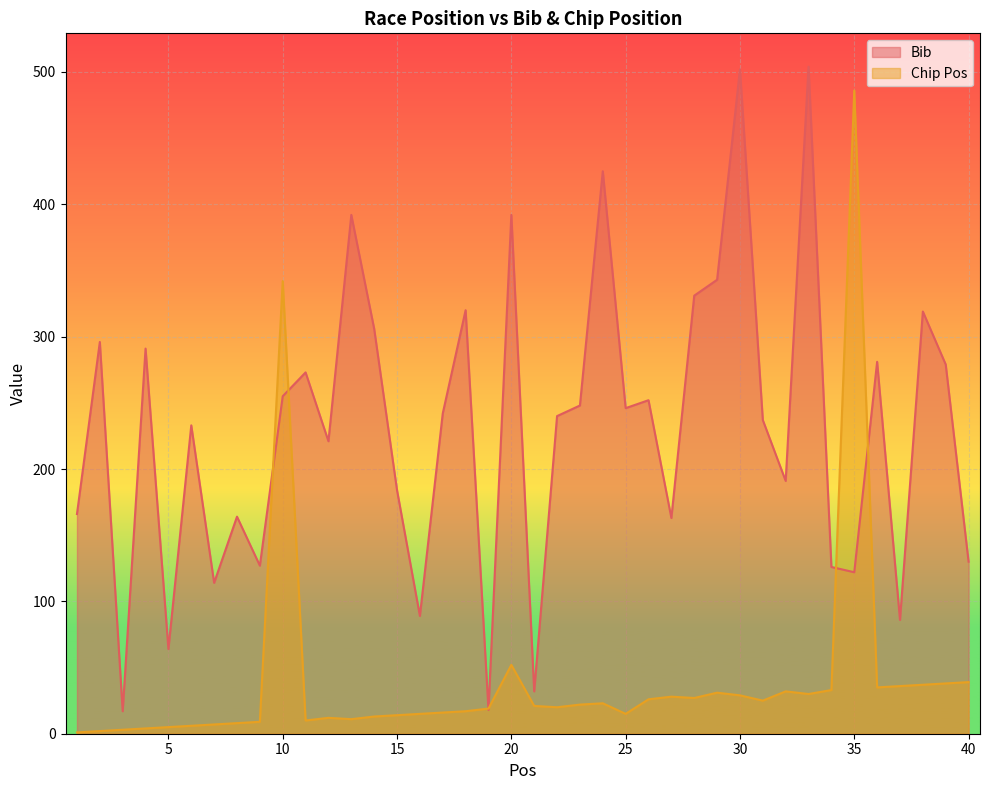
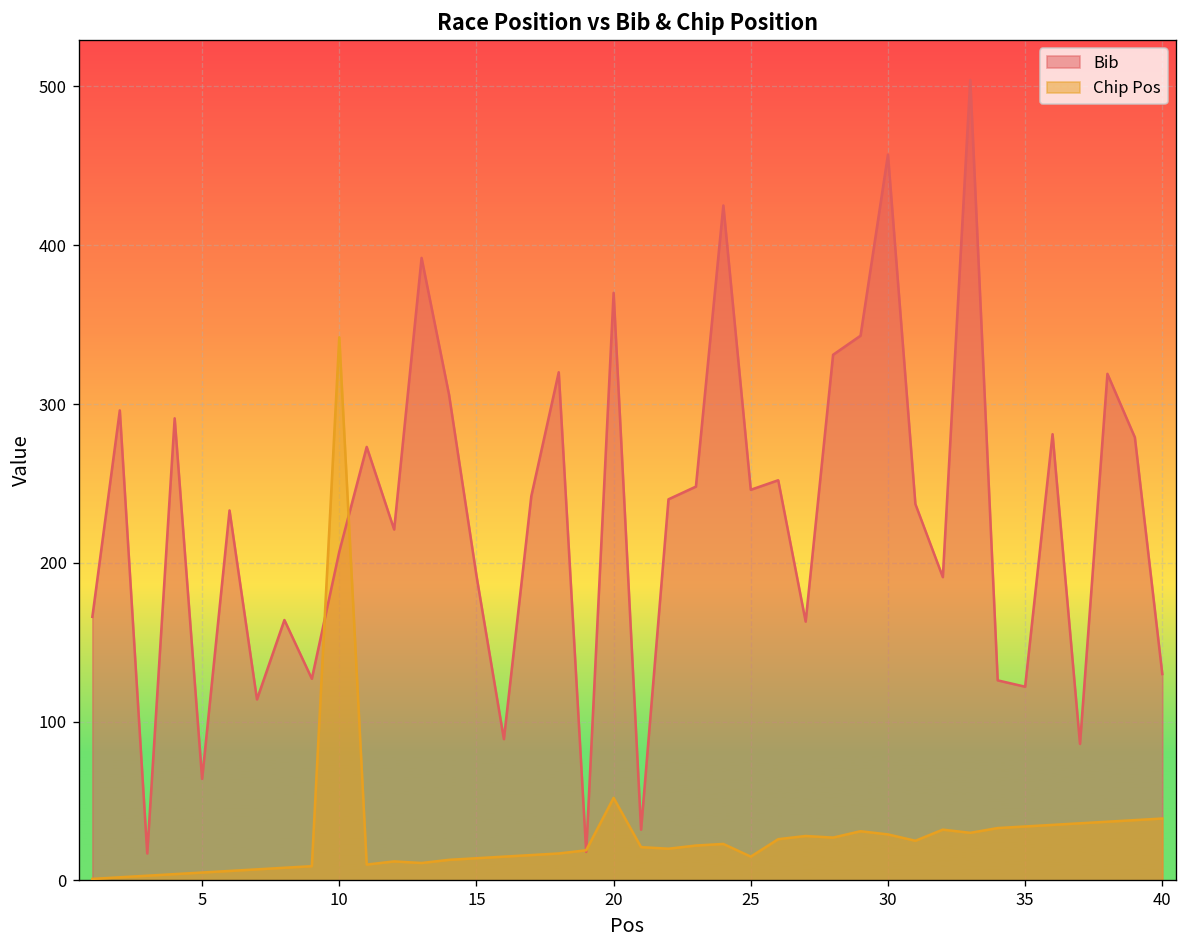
  {
    "Bib": {
      "5": 64,
-     "10": 255,
-     "15": 184,
-     "20": 392,
+     "10": 207,
+     "15": 192,
+     "20": 370,
      "25": 246,
-     "30": 502,
+     "30": 457,
      "35": 122,
      "40": 130
    },
    "Chip Pos": {
      "5": 5,
      "10": 342,
      "15": 14,
      "20": 52,
      "25": 15,
      "30": 29,
-     "35": 486,
+     "35": 34,
      "40": 39
    }
  }
